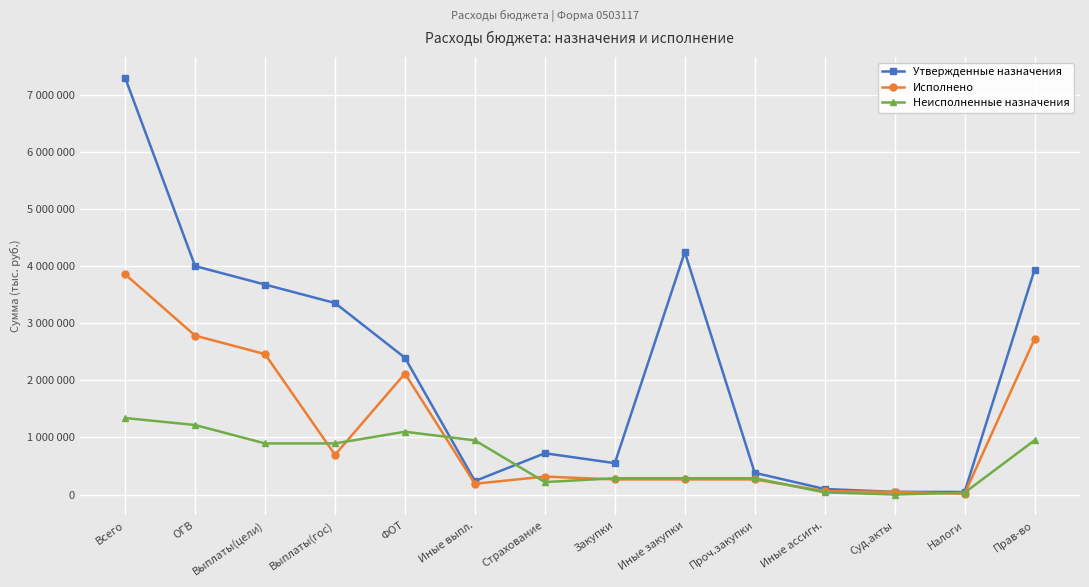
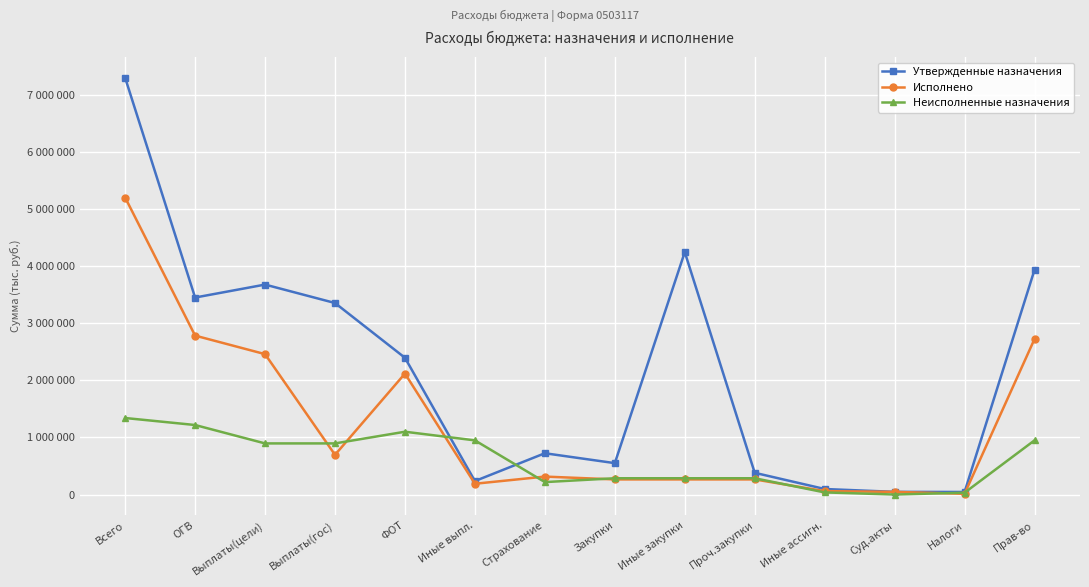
  {
    "Утвержденные назначения": {
      "Всего": 7300000,
-     "ОГВ": 4000000,
+     "ОГВ": 3500000,
      "Выплаты(цели)": 3700000,
      "Выплаты(гос)": 3400000,
      "ФОТ": 2400000,
      "Иные выпл.": 200000,
      "Страхование": 700000,
      "Закупки": 600000,
      "Иные закупки": 4200000,
      "Проч.закупки": 400000,
      "Прав-во": 3900000
    },
    "Исполнено": {
-     "Всего": 3900000,
+     "Всего": 5200000,
      "ОГВ": 2800000,
      "Выплаты(цели)": 2500000,
      "Выплаты(гос)": 700000,
      "ФОТ": 2100000,
      "Иные выпл.": 200000,
      "Страхование": 300000,
      "Прав-во": 2700000
    },
    "Неисполненные назначения": {
      "Всего": 1300000,
      "ОГВ": 1200000,
      "Выплаты(цели)": 900000,
      "Выплаты(гос)": 900000,
      "ФОТ": 1100000,
      "Иные выпл.": 900000,
      "Страхование": 200000,
      "Суд.акты": 0,
      "Прав-во": 900000
    }
  }
